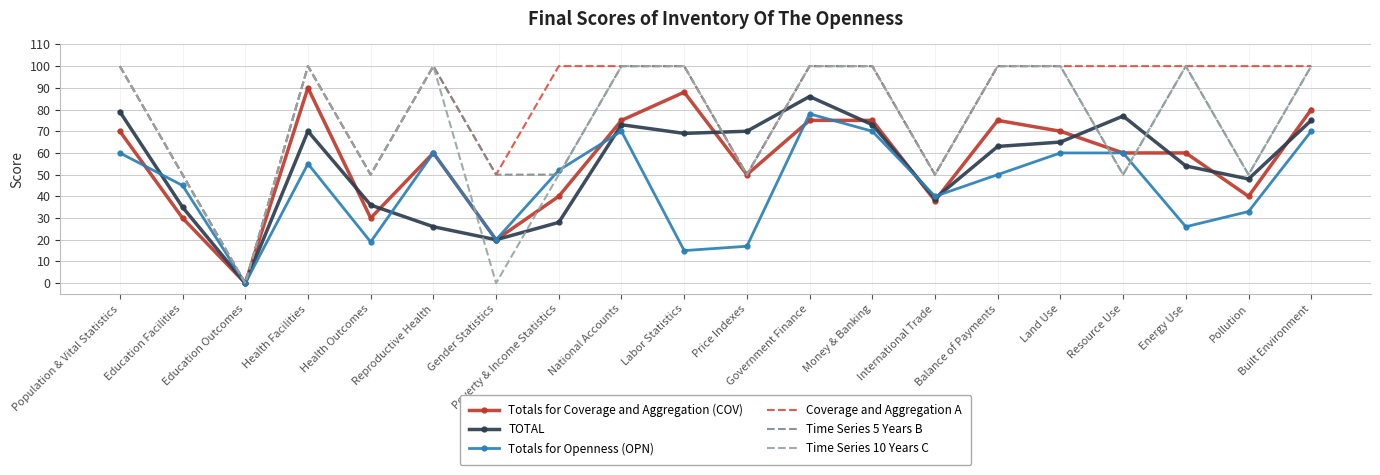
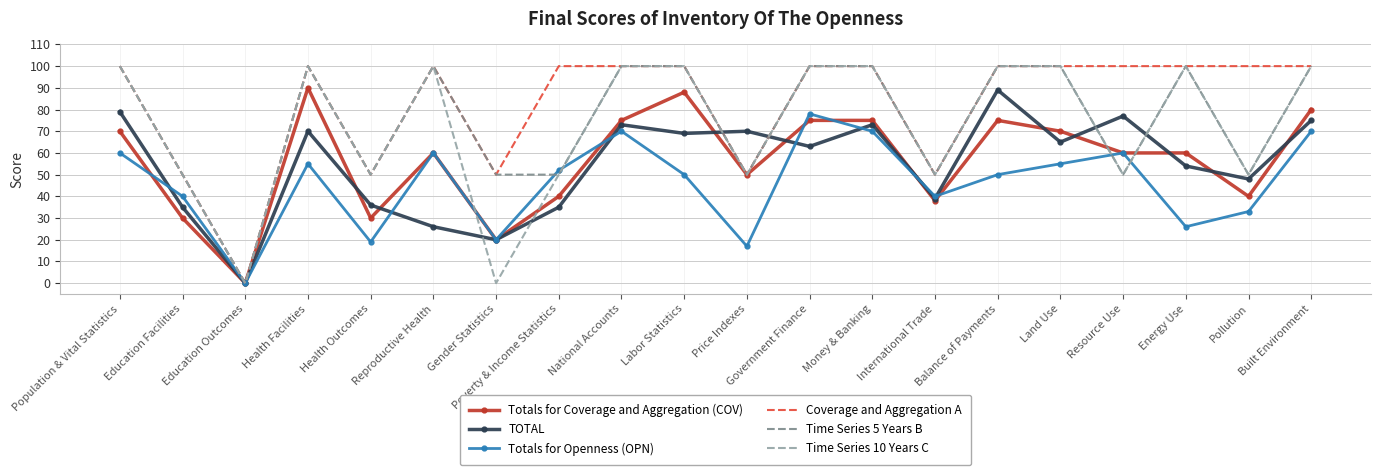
  {
    "TOTAL": {
      "Population & Vital Statistics": 79,
      "Education Facilities": 35,
      "Health Facilities": 70,
      "Health Outcomes": 36,
      "Reproductive Health": 26,
-     "Poverty & Income Statistics": 28,
+     "Poverty & Income Statistics": 35,
      "National Accounts": 73,
      "Labor Statistics": 69,
      "Price Indexes": 70,
-     "Government Finance": 86,
+     "Government Finance": 63,
      "Money & Banking": 73,
-     "Balance of Payments": 63,
+     "Balance of Payments": 89,
      "Land Use": 65,
      "Resource Use": 77,
      "Energy Use": 54,
      "Pollution": 48,
      "Built Environment": 75
    },
    "Totals for Openness (OPN)": {
      "Population & Vital Statistics": 60,
-     "Education Facilities": 45,
+     "Education Facilities": 40,
      "Health Facilities": 55,
      "Health Outcomes": 19,
      "Poverty & Income Statistics": 52,
      "National Accounts": 70,
-     "Labor Statistics": 15,
+     "Labor Statistics": 50,
      "Price Indexes": 17,
      "Government Finance": 78,
      "Money & Banking": 70,
      "Balance of Payments": 50,
-     "Land Use": 60,
+     "Land Use": 55,
      "Energy Use": 26,
      "Pollution": 33,
      "Built Environment": 70
    }
  }
